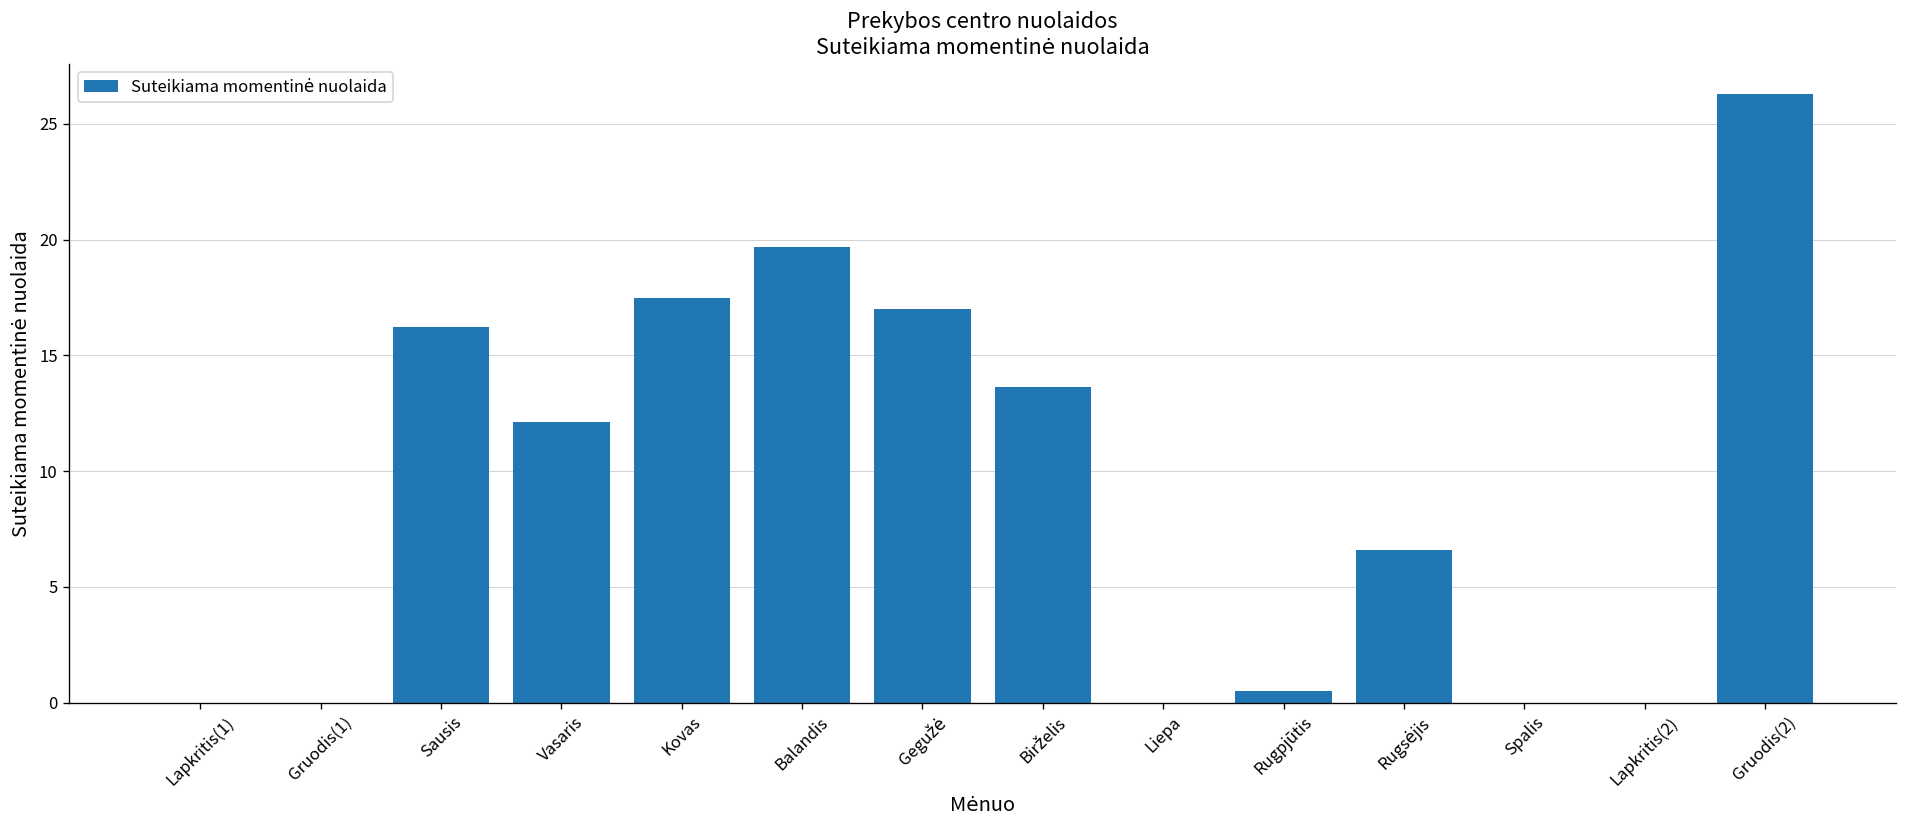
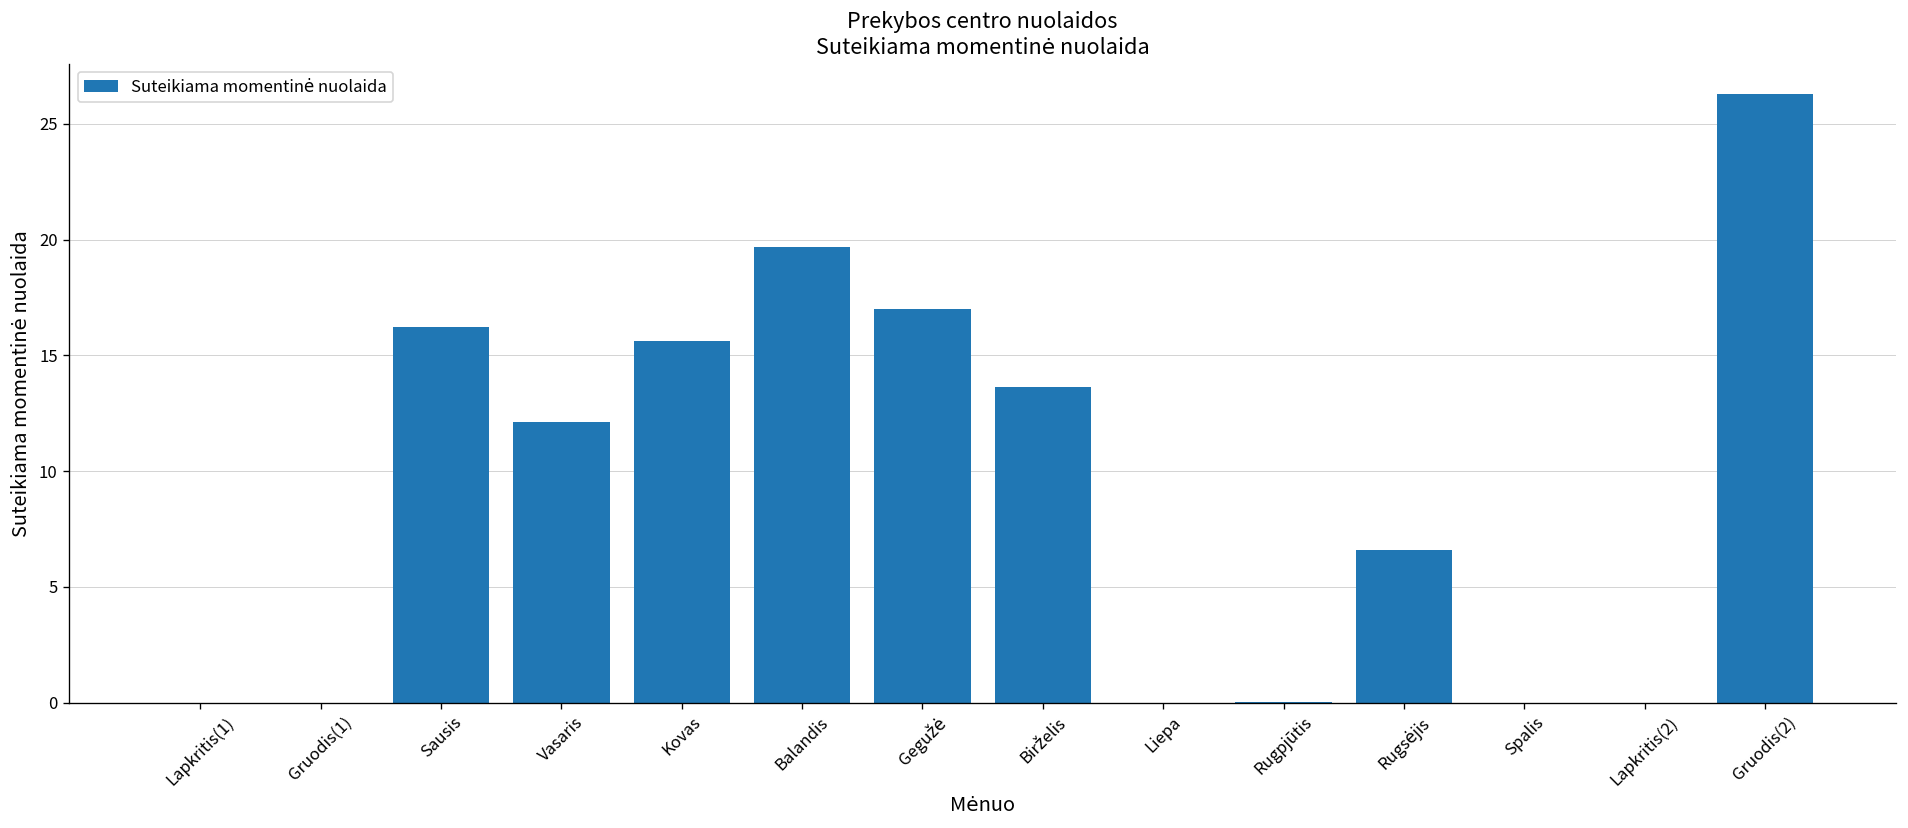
  {
    "Lapkritis(1)": 0.0,
    "Gruodis(1)": 0.0,
    "Sausis": 16.2,
    "Vasaris": 12.1,
-   "Kovas": 17.5,
+   "Kovas": 15.6,
    "Balandis": 19.7,
    "Gegužė": 17.0,
    "Birželis": 13.6,
    "Liepa": 0.0,
-   "Rugpjūtis": 0.5,
+   "Rugpjūtis": 0.0,
    "Rugsėjis": 6.6,
    "Spalis": 0.0,
    "Lapkritis(2)": 0.0,
    "Gruodis(2)": 26.3
  }
